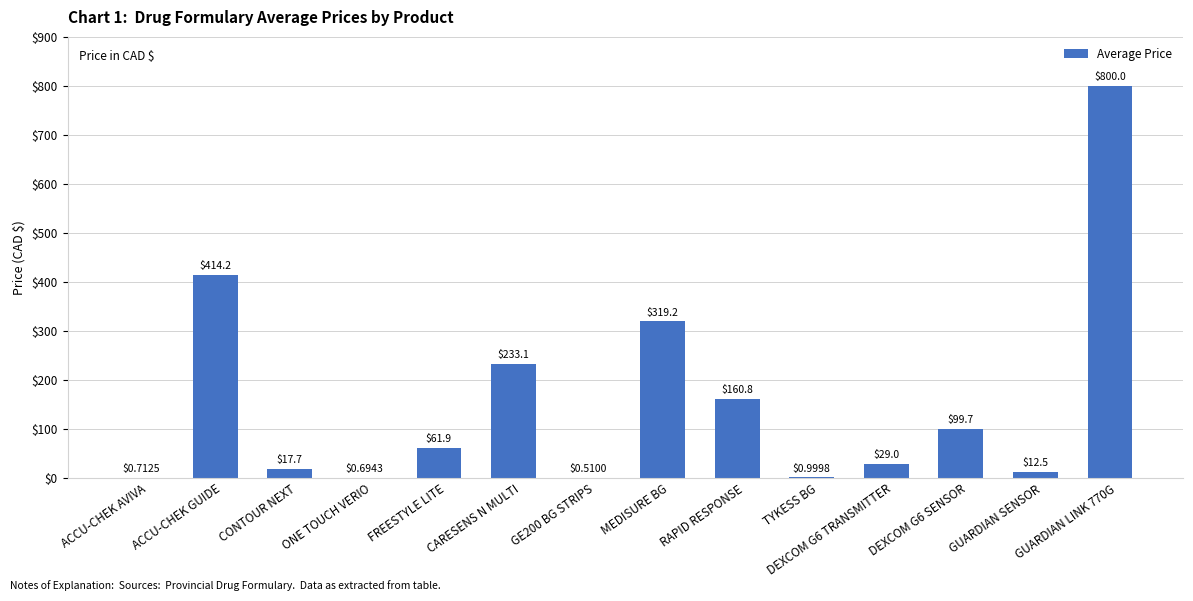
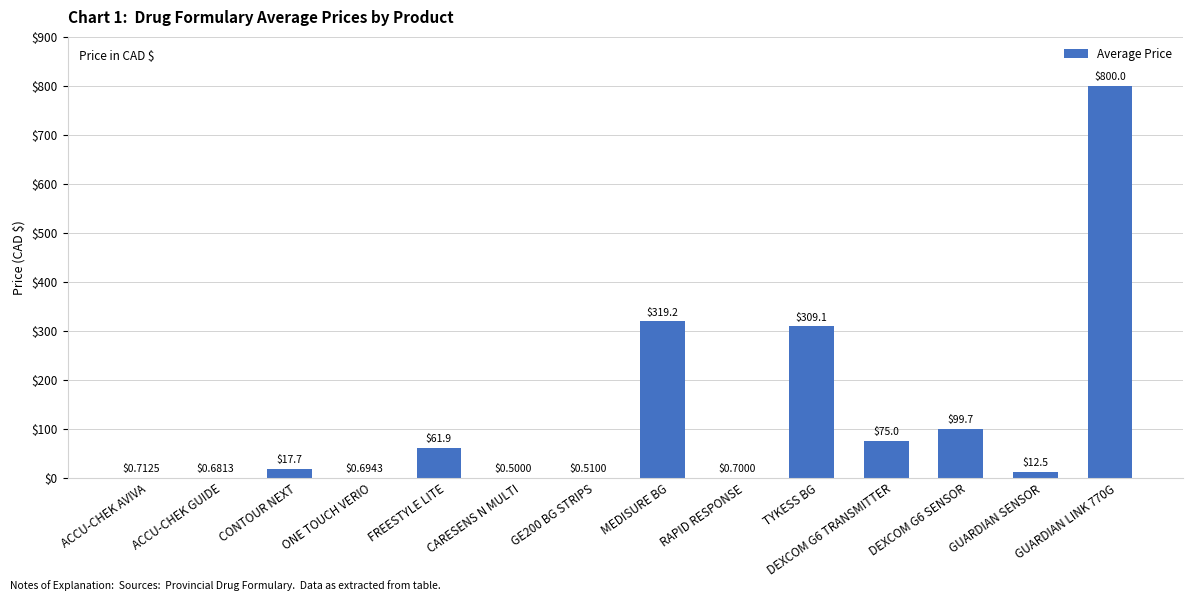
  {
    "ACCU-CHEK AVIVA": "$0.7125",
-   "ACCU-CHEK GUIDE": "$414.2",
+   "ACCU-CHEK GUIDE": "$0.6813",
    "CONTOUR NEXT": "$17.7",
    "ONE TOUCH VERIO": "$0.6943",
    "FREESTYLE LITE": "$61.9",
-   "CARESENS N MULTI": "$233.1",
+   "CARESENS N MULTI": "$0.5000",
    "GE200 BG STRIPS": "$0.5100",
    "MEDISURE BG": "$319.2",
-   "RAPID RESPONSE": "$160.8",
-   "TYKESS BG": "$0.9998",
-   "DEXCOM G6 TRANSMITTER": "$29.0",
+   "RAPID RESPONSE": "$0.7000",
+   "TYKESS BG": "$309.1",
+   "DEXCOM G6 TRANSMITTER": "$75.0",
    "DEXCOM G6 SENSOR": "$99.7",
    "GUARDIAN SENSOR": "$12.5",
    "GUARDIAN LINK 770G": "$800.0"
  }
